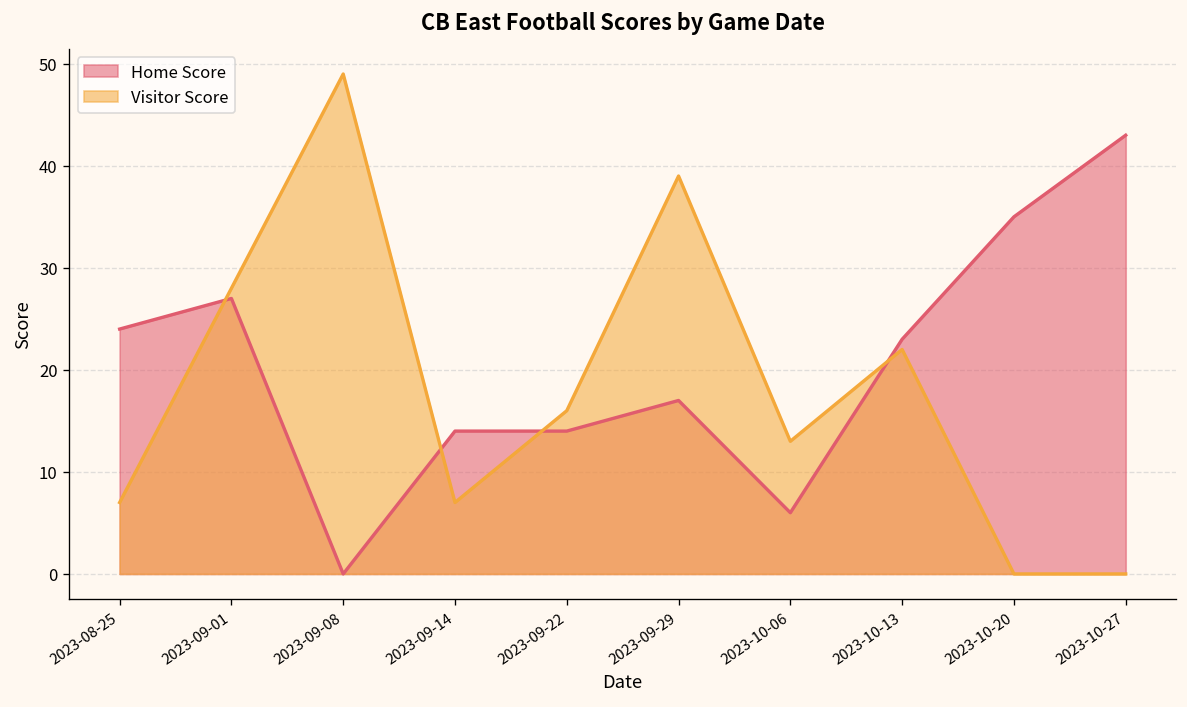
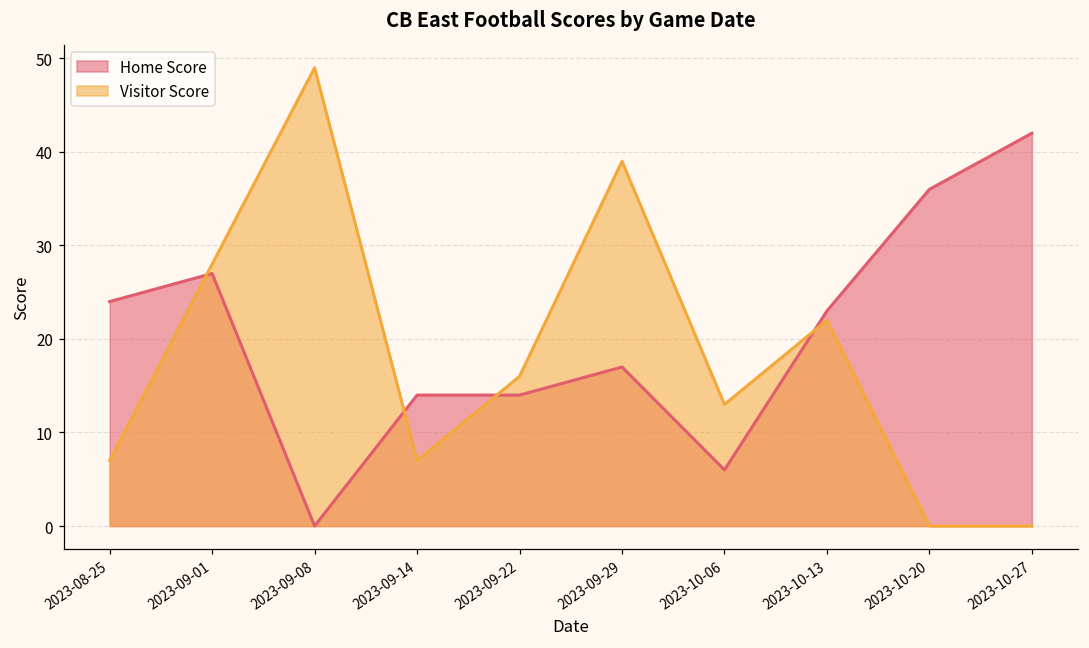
  {
    "Home Score": {
      "2023-08-25": 24,
      "2023-09-01": 27,
      "2023-09-08": 0,
      "2023-09-14": 14,
      "2023-09-22": 14,
      "2023-09-29": 17,
      "2023-10-06": 6,
      "2023-10-13": 23,
-     "2023-10-20": 35,
-     "2023-10-27": 43
+     "2023-10-20": 36,
+     "2023-10-27": 42
    },
    "Visitor Score": {
      "2023-08-25": 7,
      "2023-09-01": 28,
      "2023-09-08": 49,
      "2023-09-14": 7,
      "2023-09-22": 16,
      "2023-09-29": 39,
      "2023-10-06": 13,
      "2023-10-13": 22,
      "2023-10-20": 0,
      "2023-10-27": 0
    }
  }
